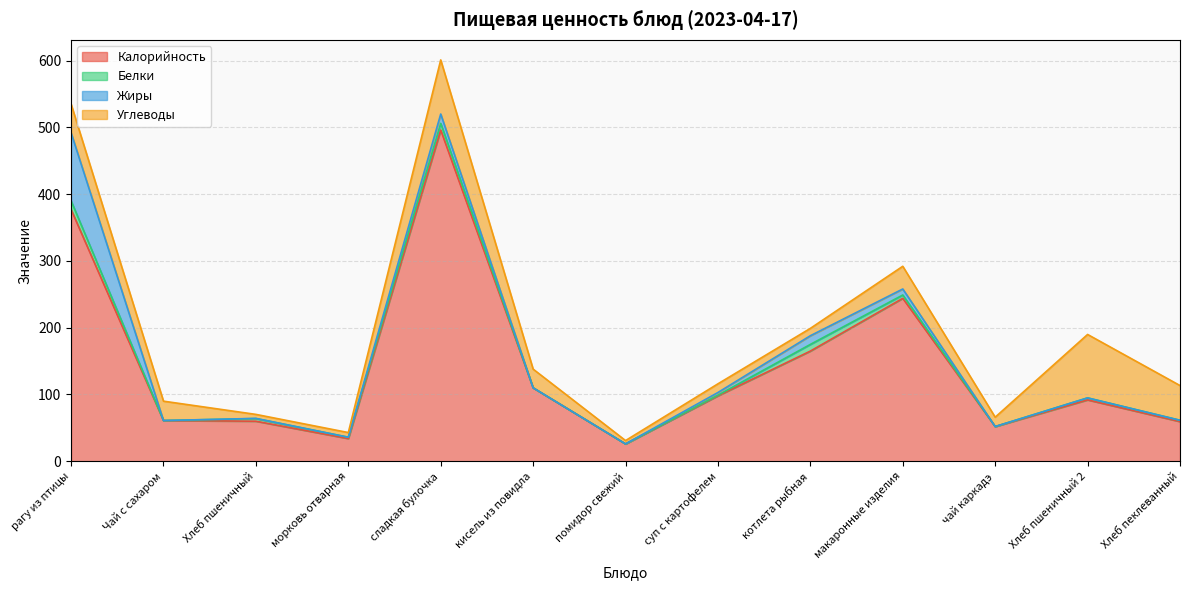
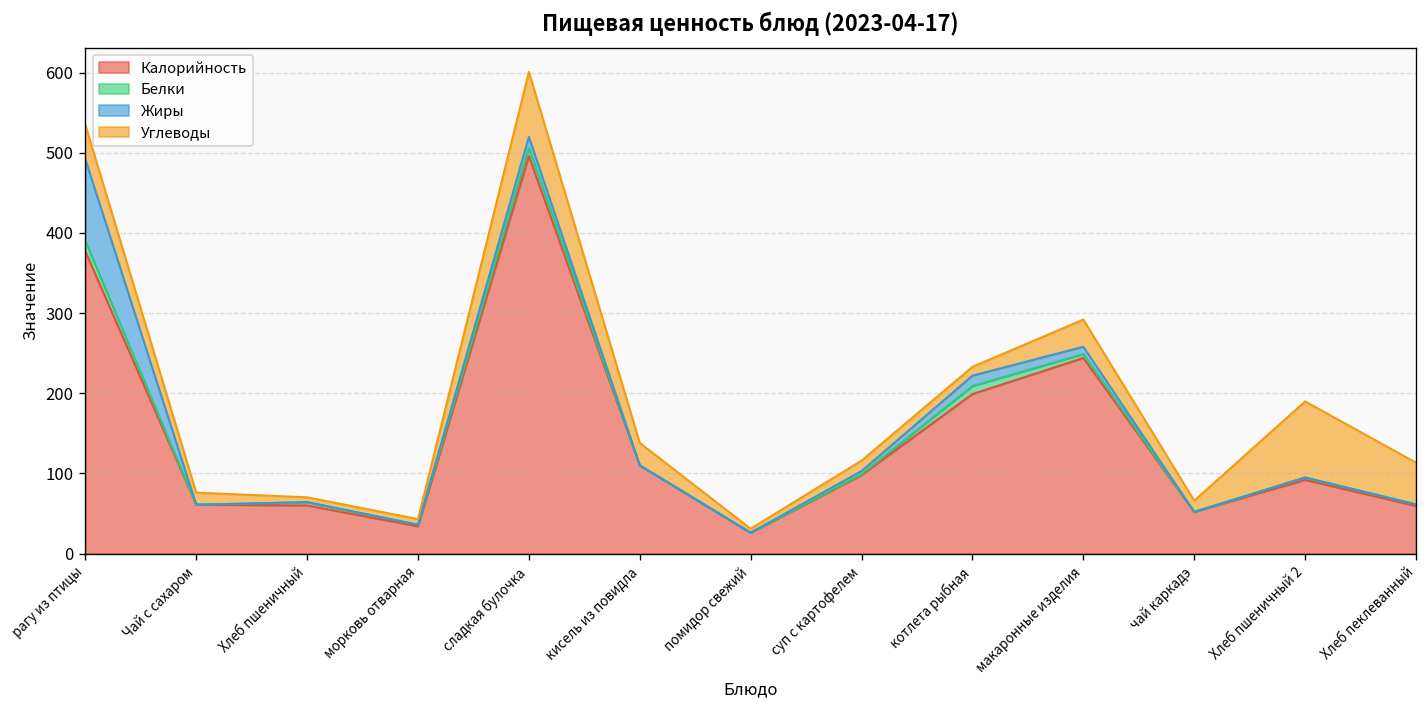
  {
    "Калорийность": {
      "рагу из птицы": 380,
      "Хлеб пшеничный": 60,
      "сладкая булочка": 500,
-     "котлета рыбная": 170,
+     "котлета рыбная": 200,
      "макаронные изделия": 240
    },
    "Белки": {
      "рагу из птицы": 10,
      "сладкая булочка": 10,
      "котлета рыбная": 10,
      "макаронные изделия": 10
    },
    "Жиры": {
      "рагу из птицы": 100,
      "сладкая булочка": 10,
      "суп с картофелем": 0,
      "котлета рыбная": 10,
      "макаронные изделия": 10
    },
    "Углеводы": {
      "рагу из птицы": 40,
-     "Чай с сахаром": 30,
+     "Чай с сахаром": 20,
      "Хлеб пшеничный": 10,
      "морковь отварная": 10,
      "сладкая булочка": 80,
      "кисель из повидла": 30,
      "помидор свежий": 10,
      "суп с картофелем": 10,
      "котлета рыбная": 10,
      "макаронные изделия": 30,
      "чай каркадэ": 10,
      "Хлеб пшеничный 2": 100,
      "Хлеб пеклеванный": 50
    }
  }
